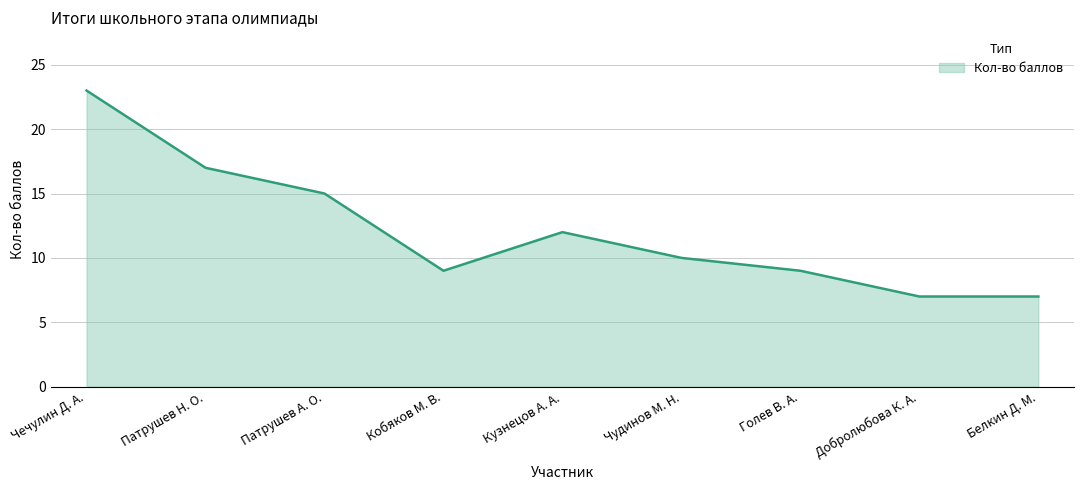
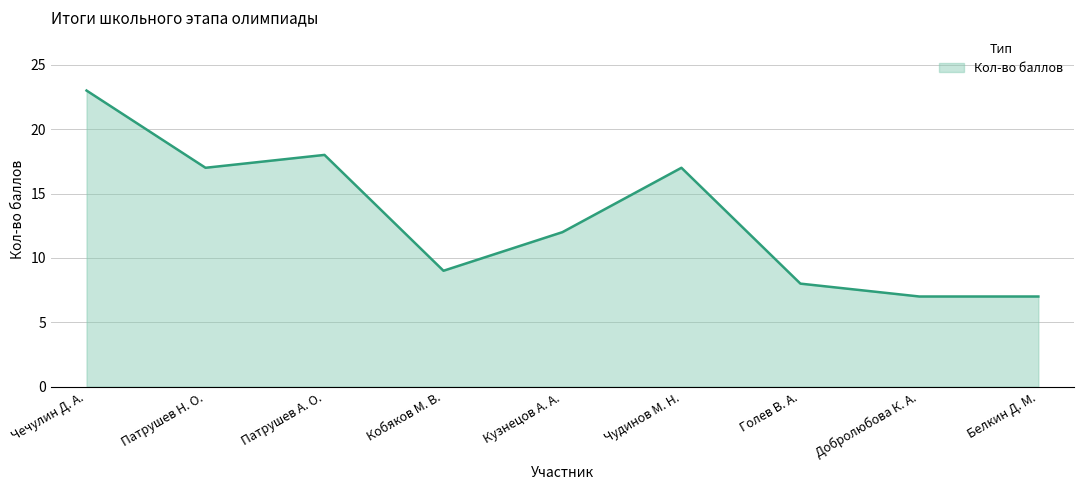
  {
    "Чечулин Д. А.": 23,
    "Патрушев Н. О.": 17,
-   "Патрушев А. О.": 15,
+   "Патрушев А. О.": 18,
    "Кобяков М. В.": 9,
    "Кузнецов А. А.": 12,
-   "Чудинов М. Н.": 10,
-   "Голев В. А.": 9,
+   "Чудинов М. Н.": 17,
+   "Голев В. А.": 8,
    "Добролюбова К. А.": 7,
    "Белкин Д. М.": 7
  }
